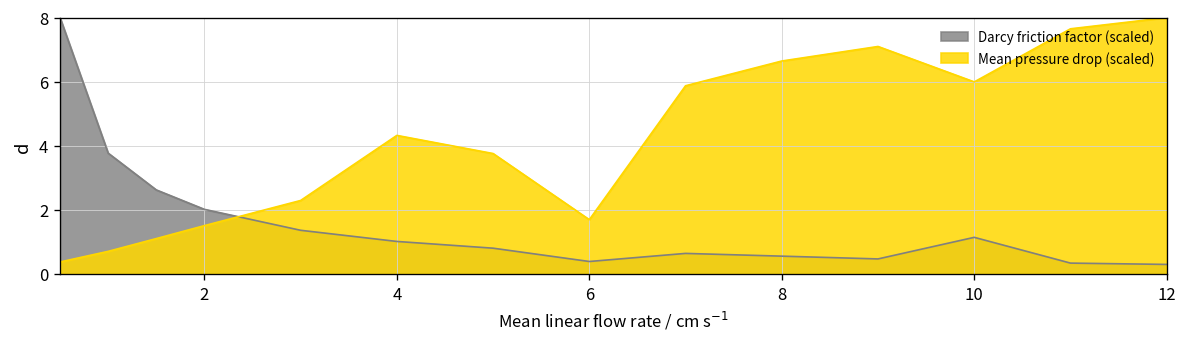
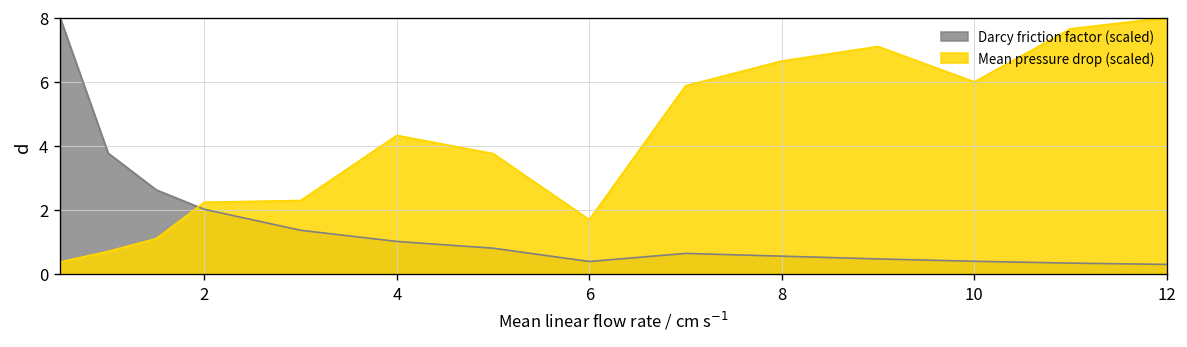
  {
    "Darcy friction factor (scaled)": {
      "2": 2.0,
      "4": 1.0,
      "6": 0.4,
      "8": 0.6,
-     "10": 1.1,
+     "10": 0.4,
      "12": 0.3
    },
    "Mean pressure drop (scaled)": {
-     "2": 1.5,
+     "2": 2.2,
      "4": 4.3,
      "6": 1.7,
      "8": 6.6,
      "10": 6.0,
      "12": 8.0
    }
  }
